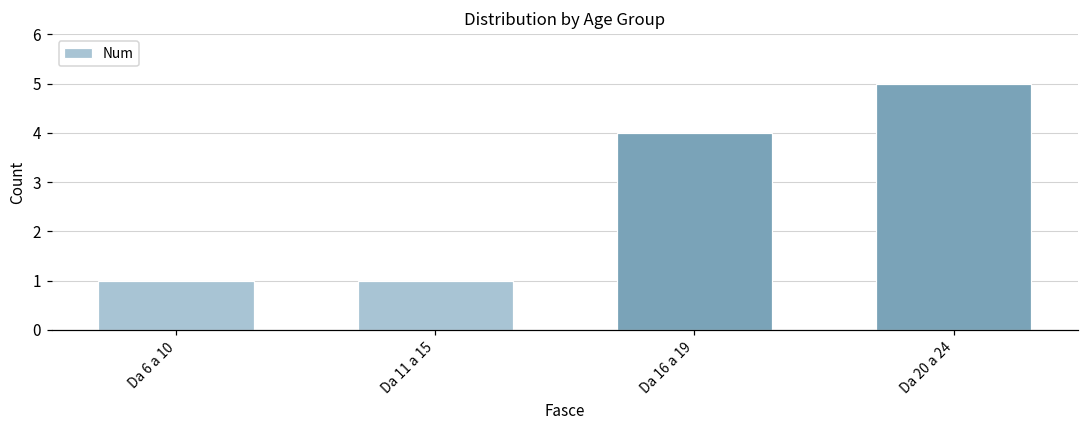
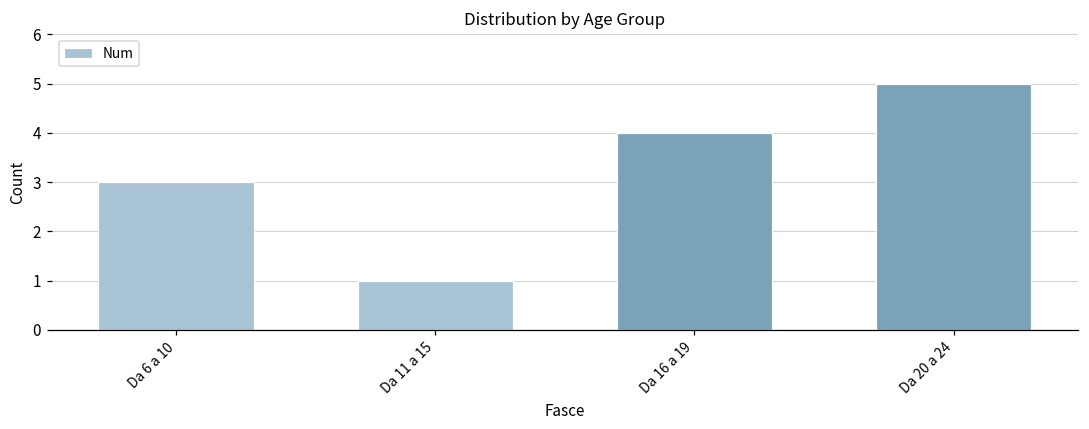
  {
-   "Da 6 a 10": 1,
+   "Da 6 a 10": 3,
    "Da 11 a 15": 1,
    "Da 16 a 19": 4,
    "Da 20 a 24": 5
  }
